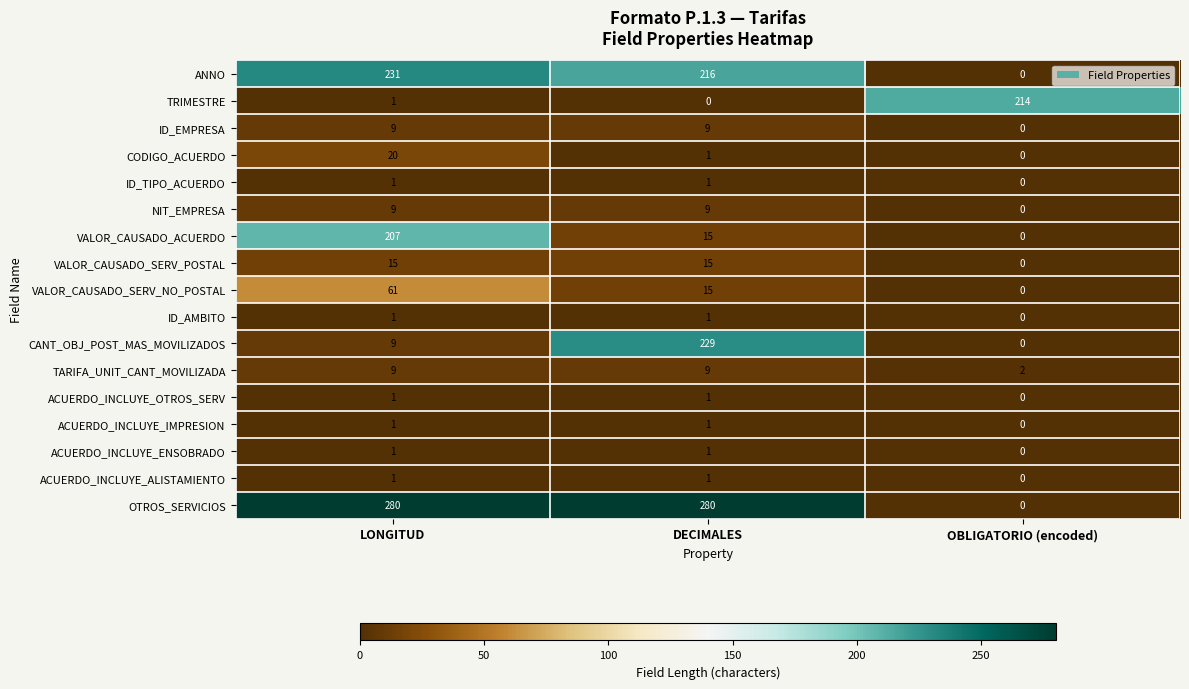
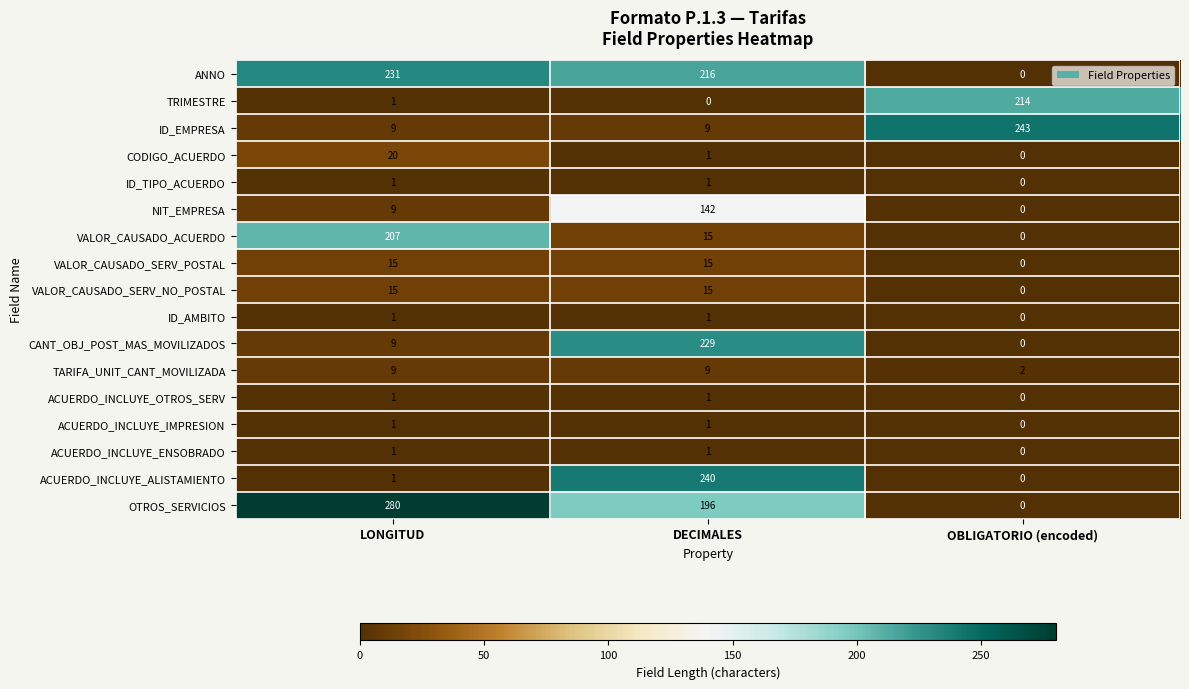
  {
    "ANNO": {
      "LONGITUD": 231,
      "DECIMALES": 216,
      "OBLIGATORIO (encoded)": 0
    },
    "TRIMESTRE": {
      "LONGITUD": 1,
      "DECIMALES": 0,
      "OBLIGATORIO (encoded)": 214
    },
    "ID_EMPRESA": {
      "LONGITUD": 9,
      "DECIMALES": 9,
-     "OBLIGATORIO (encoded)": 0
+     "OBLIGATORIO (encoded)": 243
    },
    "CODIGO_ACUERDO": {
      "LONGITUD": 20,
      "DECIMALES": 1,
      "OBLIGATORIO (encoded)": 0
    },
    "ID_TIPO_ACUERDO": {
      "LONGITUD": 1,
      "DECIMALES": 1,
      "OBLIGATORIO (encoded)": 0
    },
    "NIT_EMPRESA": {
      "LONGITUD": 9,
-     "DECIMALES": 9,
+     "DECIMALES": 142,
      "OBLIGATORIO (encoded)": 0
    },
    "VALOR_CAUSADO_ACUERDO": {
      "LONGITUD": 207,
      "DECIMALES": 15,
      "OBLIGATORIO (encoded)": 0
    },
    "VALOR_CAUSADO_SERV_POSTAL": {
      "LONGITUD": 15,
      "DECIMALES": 15,
      "OBLIGATORIO (encoded)": 0
    },
    "VALOR_CAUSADO_SERV_NO_POSTAL": {
-     "LONGITUD": 61,
+     "LONGITUD": 15,
      "DECIMALES": 15,
      "OBLIGATORIO (encoded)": 0
    },
    "ID_AMBITO": {
      "LONGITUD": 1,
      "DECIMALES": 1,
      "OBLIGATORIO (encoded)": 0
    },
    "CANT_OBJ_POST_MAS_MOVILIZADOS": {
      "LONGITUD": 9,
      "DECIMALES": 229,
      "OBLIGATORIO (encoded)": 0
    },
    "TARIFA_UNIT_CANT_MOVILIZADA": {
      "LONGITUD": 9,
      "DECIMALES": 9,
      "OBLIGATORIO (encoded)": 2
    },
    "ACUERDO_INCLUYE_OTROS_SERV": {
      "LONGITUD": 1,
      "DECIMALES": 1,
      "OBLIGATORIO (encoded)": 0
    },
    "ACUERDO_INCLUYE_IMPRESION": {
      "LONGITUD": 1,
      "DECIMALES": 1,
      "OBLIGATORIO (encoded)": 0
    },
    "ACUERDO_INCLUYE_ENSOBRADO": {
      "LONGITUD": 1,
      "DECIMALES": 1,
      "OBLIGATORIO (encoded)": 0
    },
    "ACUERDO_INCLUYE_ALISTAMIENTO": {
      "LONGITUD": 1,
-     "DECIMALES": 1,
+     "DECIMALES": 240,
      "OBLIGATORIO (encoded)": 0
    },
    "OTROS_SERVICIOS": {
      "LONGITUD": 280,
-     "DECIMALES": 280,
+     "DECIMALES": 196,
      "OBLIGATORIO (encoded)": 0
    }
  }
